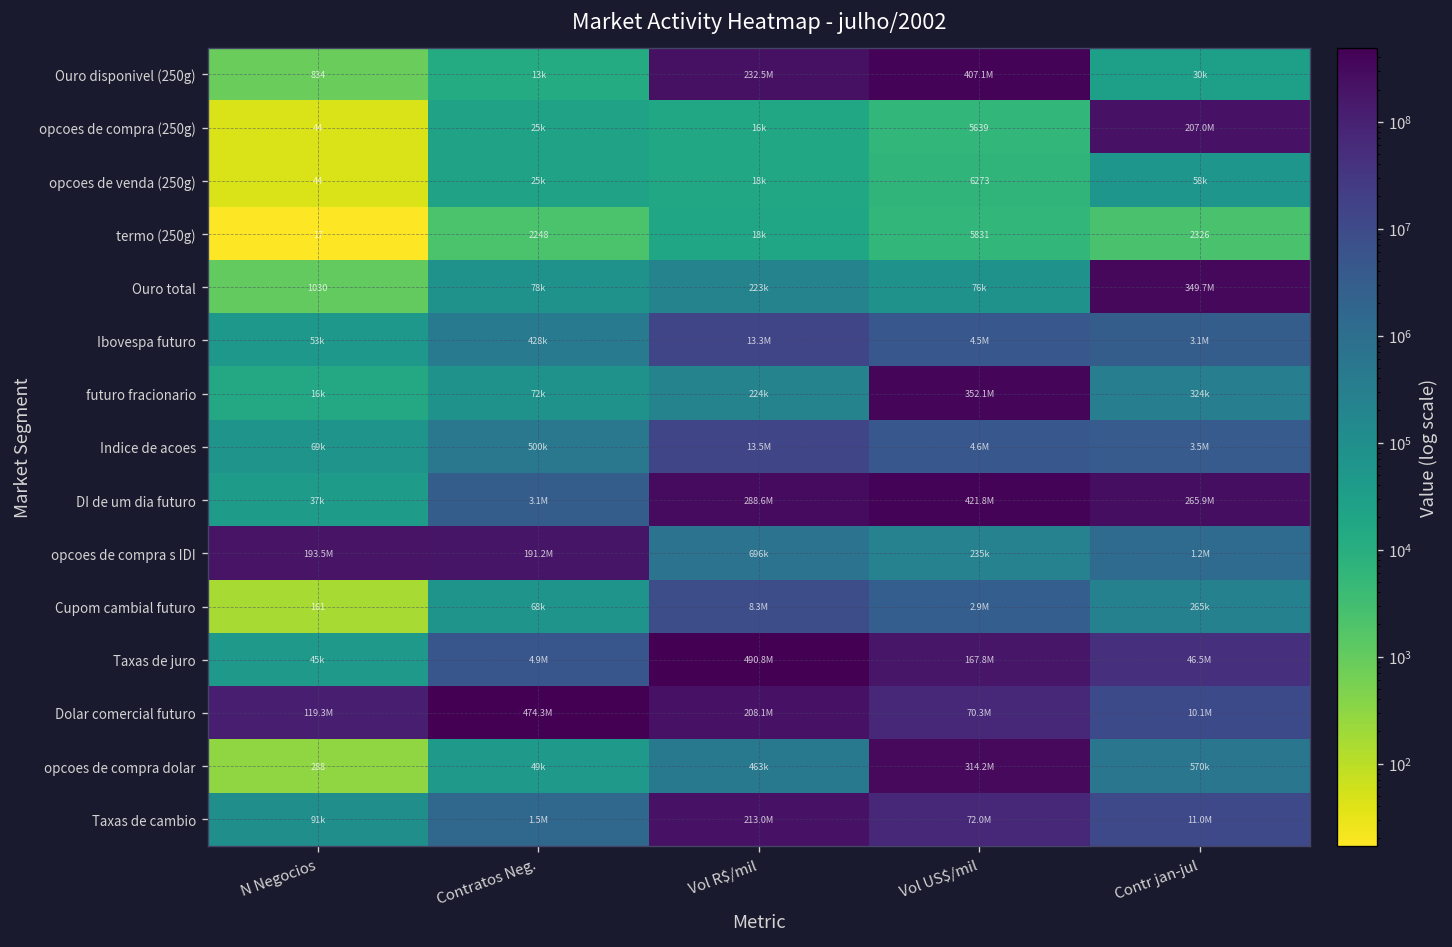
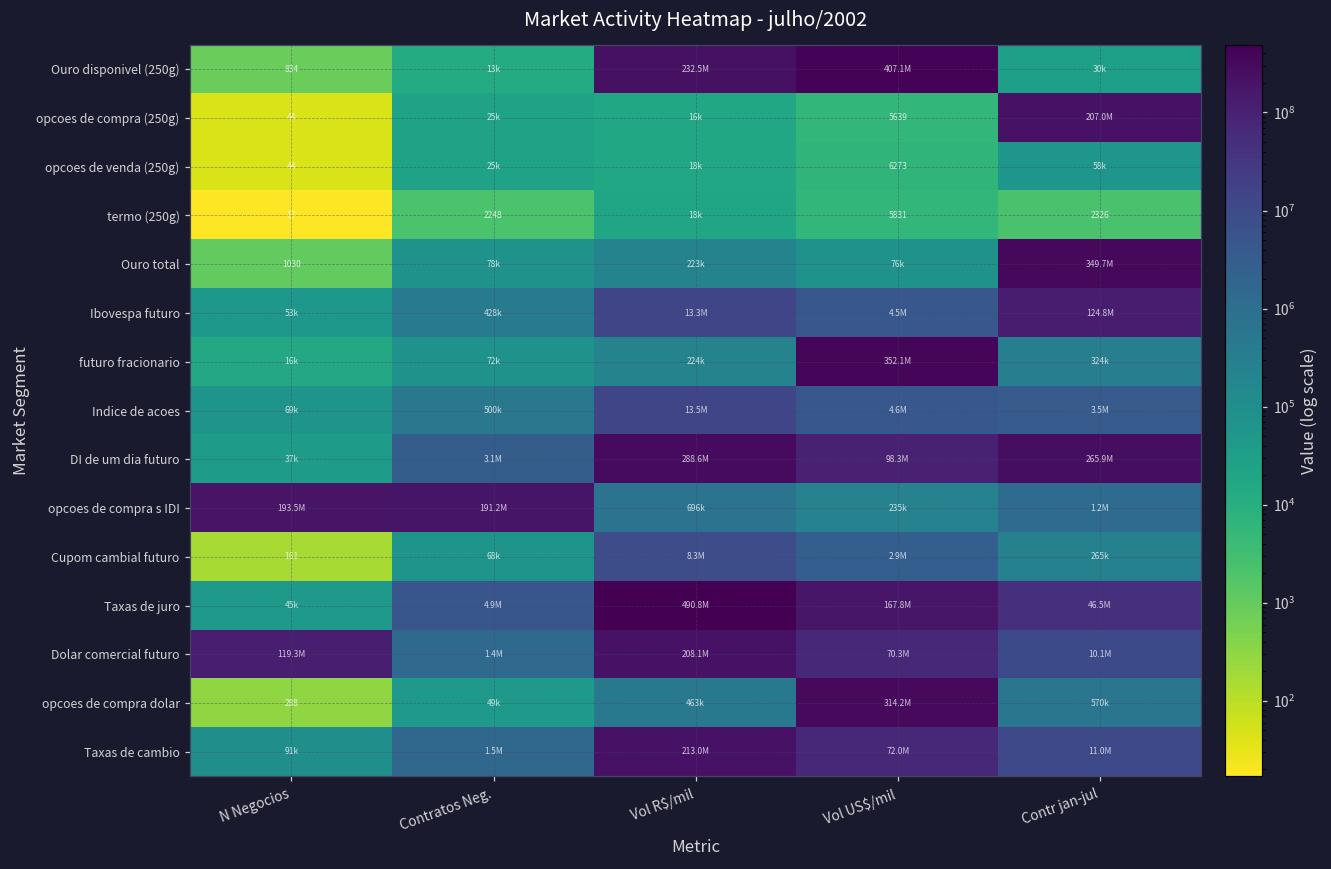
  {
    "Ouro disponivel (250g)": {
      "N Negocios": "834",
      "Contratos Neg.": "13k",
      "Vol R$/mil": "232.5M",
      "Vol US$/mil": "407.1M",
      "Contr jan-jul": "30k"
    },
    "opcoes de compra (250g)": {
      "N Negocios": "44",
      "Contratos Neg.": "25k",
      "Vol R$/mil": "16k",
      "Vol US$/mil": "5639",
      "Contr jan-jul": "207.0M"
    },
    "opcoes de venda (250g)": {
      "N Negocios": "44",
      "Contratos Neg.": "25k",
      "Vol R$/mil": "18k",
      "Vol US$/mil": "6273",
      "Contr jan-jul": "58k"
    },
    "termo (250g)": {
      "N Negocios": "17",
      "Contratos Neg.": "2248",
      "Vol R$/mil": "18k",
      "Vol US$/mil": "5831",
      "Contr jan-jul": "2326"
    },
    "Ouro total": {
      "N Negocios": "1030",
      "Contratos Neg.": "78k",
      "Vol R$/mil": "223k",
      "Vol US$/mil": "76k",
      "Contr jan-jul": "349.7M"
    },
    "Ibovespa futuro": {
      "N Negocios": "53k",
      "Contratos Neg.": "428k",
      "Vol R$/mil": "13.3M",
      "Vol US$/mil": "4.5M",
-     "Contr jan-jul": "3.1M"
+     "Contr jan-jul": "124.8M"
    },
    "futuro fracionario": {
      "N Negocios": "16k",
      "Contratos Neg.": "72k",
      "Vol R$/mil": "224k",
      "Vol US$/mil": "352.1M",
      "Contr jan-jul": "324k"
    },
    "Indice de acoes": {
      "N Negocios": "69k",
      "Contratos Neg.": "500k",
      "Vol R$/mil": "13.5M",
      "Vol US$/mil": "4.6M",
      "Contr jan-jul": "3.5M"
    },
    "DI de um dia futuro": {
      "N Negocios": "37k",
      "Contratos Neg.": "3.1M",
      "Vol R$/mil": "288.6M",
-     "Vol US$/mil": "421.8M",
+     "Vol US$/mil": "98.3M",
      "Contr jan-jul": "265.9M"
    },
    "opcoes de compra s IDI": {
      "N Negocios": "193.5M",
      "Contratos Neg.": "191.2M",
      "Vol R$/mil": "696k",
      "Vol US$/mil": "235k",
      "Contr jan-jul": "1.2M"
    },
    "Cupom cambial futuro": {
      "N Negocios": "161",
      "Contratos Neg.": "68k",
      "Vol R$/mil": "8.3M",
      "Vol US$/mil": "2.9M",
      "Contr jan-jul": "265k"
    },
    "Taxas de juro": {
      "N Negocios": "45k",
      "Contratos Neg.": "4.9M",
      "Vol R$/mil": "490.8M",
      "Vol US$/mil": "167.8M",
      "Contr jan-jul": "46.5M"
    },
    "Dolar comercial futuro": {
      "N Negocios": "119.3M",
-     "Contratos Neg.": "474.3M",
+     "Contratos Neg.": "1.4M",
      "Vol R$/mil": "208.1M",
      "Vol US$/mil": "70.3M",
      "Contr jan-jul": "10.1M"
    },
    "opcoes de compra dolar": {
      "N Negocios": "288",
      "Contratos Neg.": "49k",
      "Vol R$/mil": "463k",
      "Vol US$/mil": "314.2M",
      "Contr jan-jul": "570k"
    },
    "Taxas de cambio": {
      "N Negocios": "91k",
      "Contratos Neg.": "1.5M",
      "Vol R$/mil": "213.0M",
      "Vol US$/mil": "72.0M",
      "Contr jan-jul": "11.0M"
    }
  }
